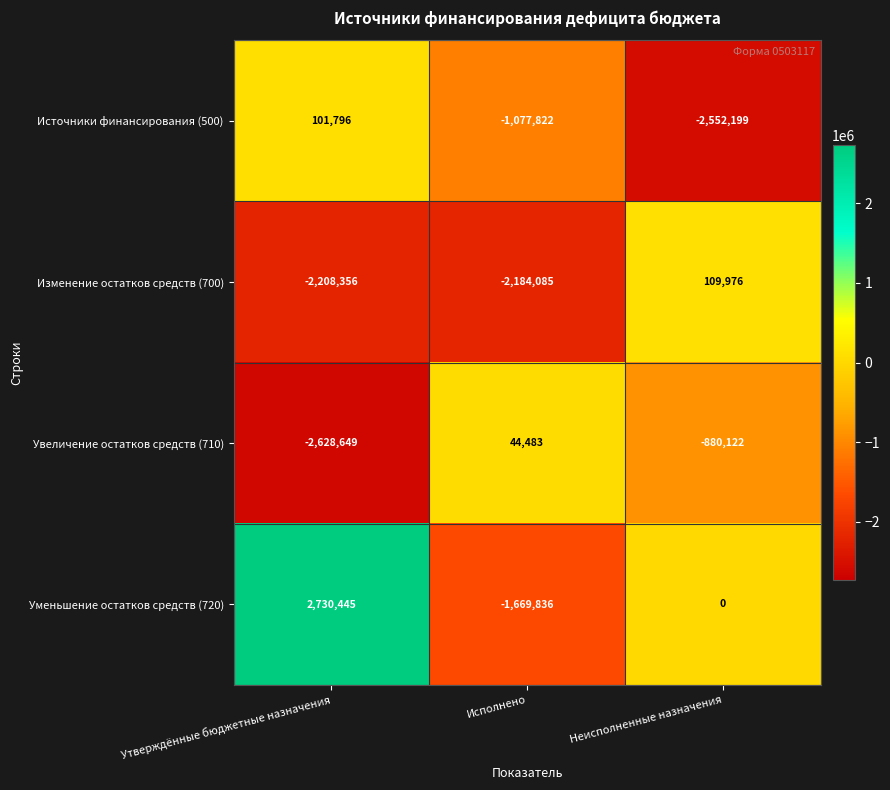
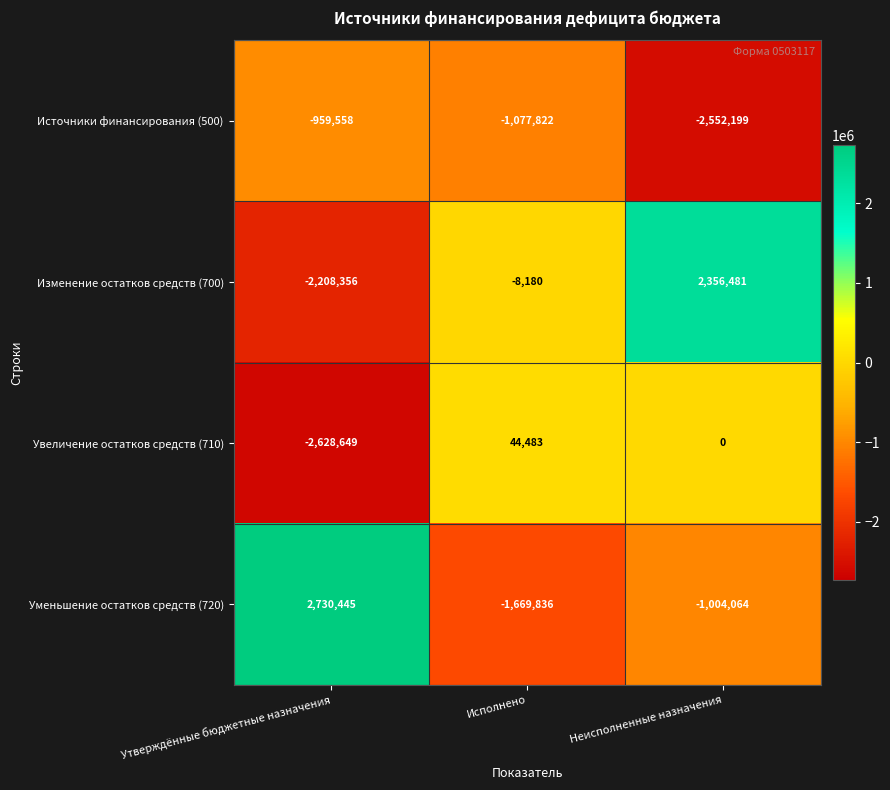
  {
    "Источники финансирования (500)": {
-     "Утверждённые бюджетные назначения": "101,796",
+     "Утверждённые бюджетные назначения": "-959,558",
      "Исполнено": "-1,077,822"
    },
    "Изменение остатков средств (700)": {
      "Утверждённые бюджетные назначения": "-2,208,356",
-     "Исполнено": "-2,184,085",
-     "Неисполненные назначения": "109,976"
+     "Исполнено": "-8,180",
+     "Неисполненные назначения": "2,356,481"
    },
    "Увеличение остатков средств (710)": {
      "Утверждённые бюджетные назначения": "-2,628,649",
      "Исполнено": "44,483",
-     "Неисполненные назначения": "-880,122"
+     "Неисполненные назначения": "0"
    },
    "Уменьшение остатков средств (720)": {
      "Утверждённые бюджетные назначения": "2,730,445",
      "Исполнено": "-1,669,836",
-     "Неисполненные назначения": "0"
+     "Неисполненные назначения": "-1,004,064"
    }
  }
